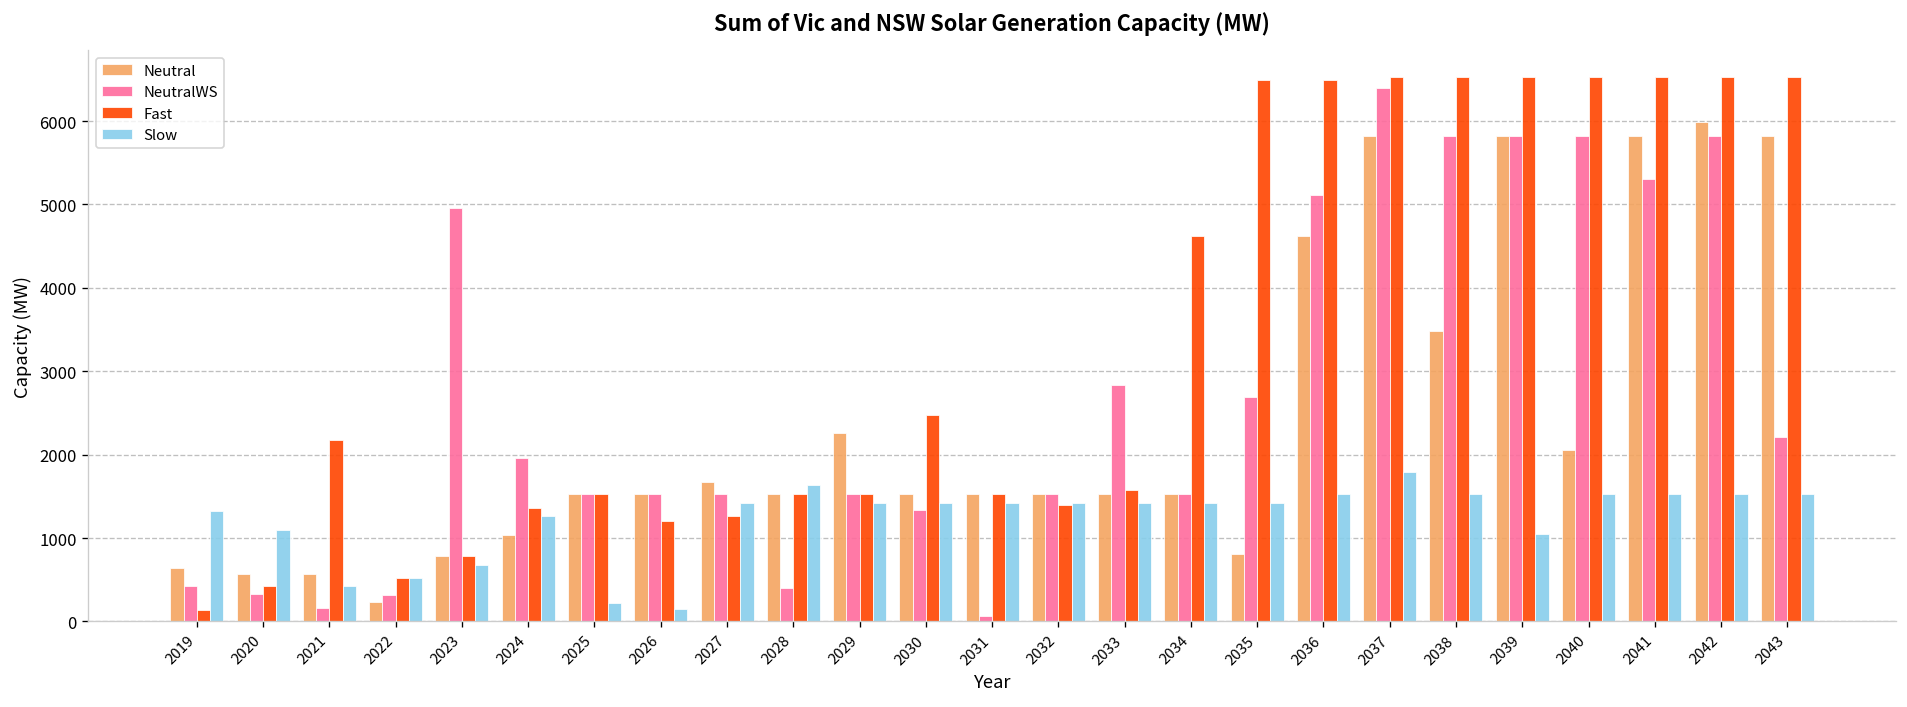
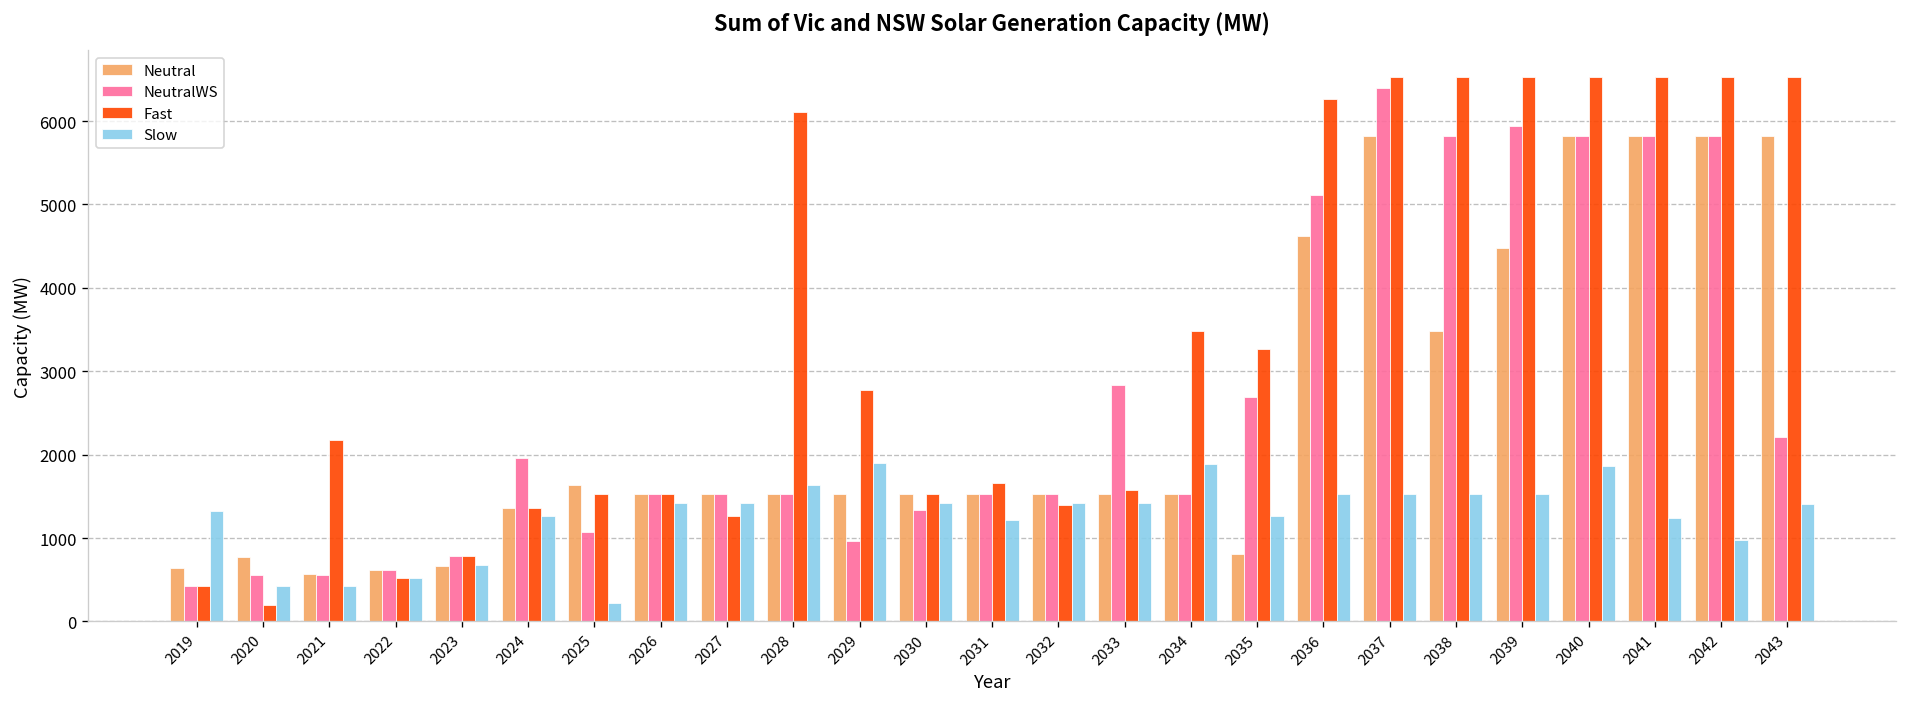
  {
    "Neutral": {
      "2019": 600,
-     "2020": 600,
+     "2020": 800,
      "2021": 600,
-     "2022": 200,
-     "2023": 800,
-     "2024": 1000,
-     "2025": 1500,
+     "2022": 600,
+     "2023": 700,
+     "2024": 1400,
+     "2025": 1600,
      "2026": 1500,
-     "2027": 1700,
+     "2027": 1500,
      "2028": 1500,
-     "2029": 2300,
+     "2029": 1500,
      "2030": 1500,
      "2031": 1500,
      "2032": 1500,
      "2033": 1500,
      "2034": 1500,
      "2035": 800,
      "2036": 4600,
      "2037": 5800,
      "2038": 3500,
-     "2039": 5800,
-     "2040": 2100,
+     "2039": 4500,
+     "2040": 5800,
      "2041": 5800,
-     "2042": 6000,
+     "2042": 5800,
      "2043": 5800
    },
    "NeutralWS": {
      "2019": 400,
-     "2020": 300,
-     "2021": 200,
-     "2022": 300,
-     "2023": 5000,
+     "2020": 600,
+     "2021": 600,
+     "2022": 600,
+     "2023": 800,
      "2024": 2000,
-     "2025": 1500,
+     "2025": 1100,
      "2026": 1500,
      "2027": 1500,
-     "2028": 400,
-     "2029": 1500,
+     "2028": 1500,
+     "2029": 1000,
      "2030": 1300,
-     "2031": 100,
+     "2031": 1500,
      "2032": 1500,
      "2033": 2800,
      "2034": 1500,
      "2035": 2700,
      "2036": 5100,
      "2037": 6400,
      "2038": 5800,
-     "2039": 5800,
+     "2039": 5900,
      "2040": 5800,
-     "2041": 5300,
+     "2041": 5800,
      "2042": 5800,
      "2043": 2200
    },
    "Fast": {
-     "2019": 100,
-     "2020": 400,
+     "2019": 400,
+     "2020": 200,
      "2021": 2200,
      "2022": 500,
      "2023": 800,
      "2024": 1400,
      "2025": 1500,
-     "2026": 1200,
+     "2026": 1500,
      "2027": 1300,
-     "2028": 1500,
-     "2029": 1500,
-     "2030": 2500,
-     "2031": 1500,
+     "2028": 6100,
+     "2029": 2800,
+     "2030": 1500,
+     "2031": 1700,
      "2032": 1400,
      "2033": 1600,
-     "2034": 4600,
-     "2035": 6500,
-     "2036": 6500,
+     "2034": 3500,
+     "2035": 3300,
+     "2036": 6300,
      "2037": 6500,
      "2038": 6500,
      "2039": 6500,
      "2040": 6500,
      "2041": 6500,
      "2042": 6500,
      "2043": 6500
    },
    "Slow": {
      "2019": 1300,
-     "2020": 1100,
+     "2020": 400,
      "2021": 400,
      "2022": 500,
      "2023": 700,
      "2024": 1300,
      "2025": 200,
-     "2026": 100,
+     "2026": 1400,
      "2027": 1400,
      "2028": 1600,
-     "2029": 1400,
+     "2029": 1900,
      "2030": 1400,
-     "2031": 1400,
+     "2031": 1200,
      "2032": 1400,
      "2033": 1400,
-     "2034": 1400,
-     "2035": 1400,
+     "2034": 1900,
+     "2035": 1300,
      "2036": 1500,
-     "2037": 1800,
+     "2037": 1500,
      "2038": 1500,
-     "2039": 1000,
-     "2040": 1500,
-     "2041": 1500,
-     "2042": 1500,
-     "2043": 1500
+     "2039": 1500,
+     "2040": 1900,
+     "2041": 1200,
+     "2042": 1000,
+     "2043": 1400
    }
  }
